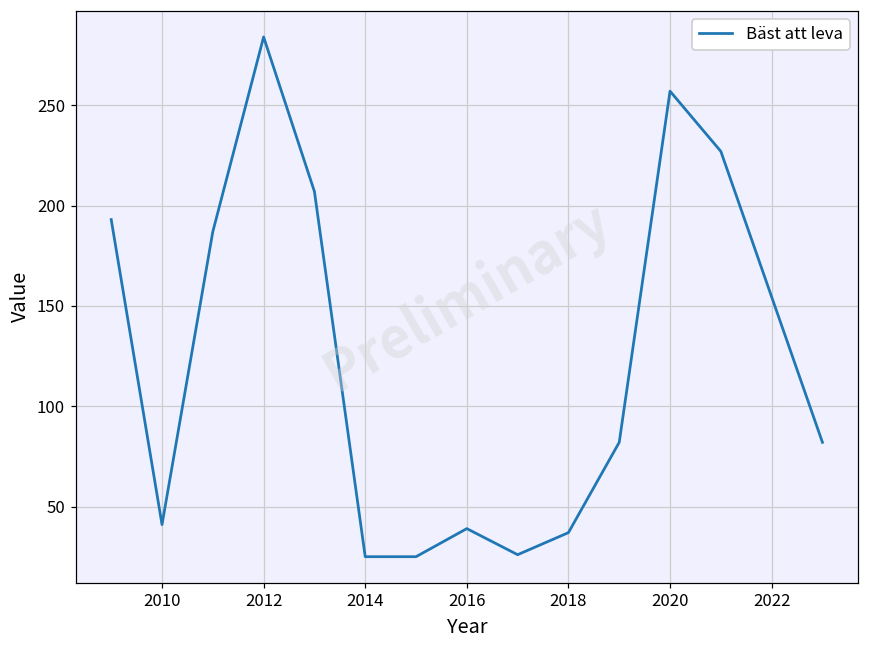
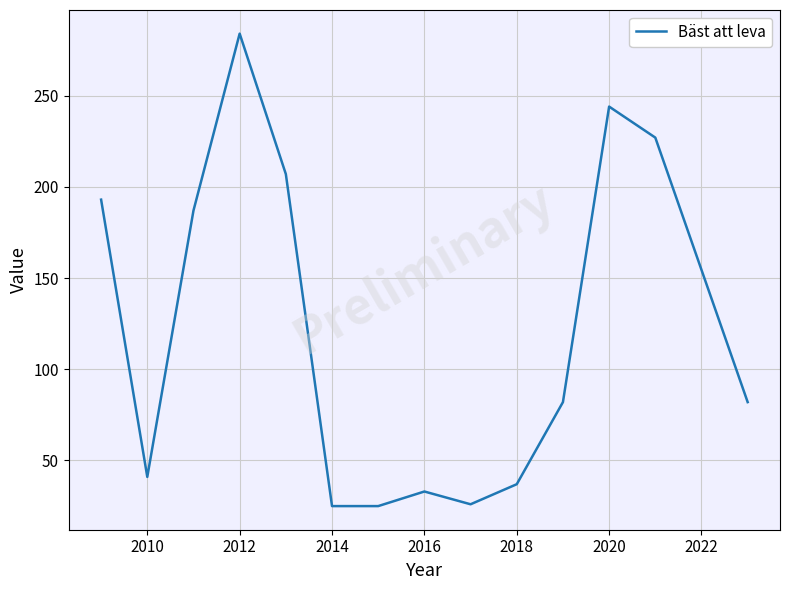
  {
    "2010": 41,
    "2012": 284,
    "2014": 25,
-   "2016": 39,
+   "2016": 33,
    "2018": 37,
-   "2020": 257
+   "2020": 244
  }
